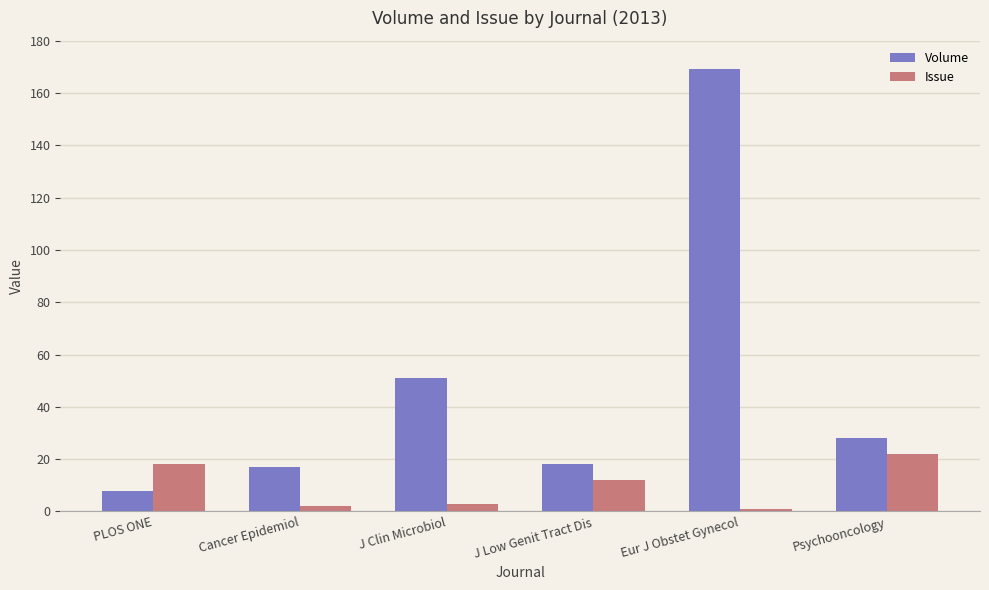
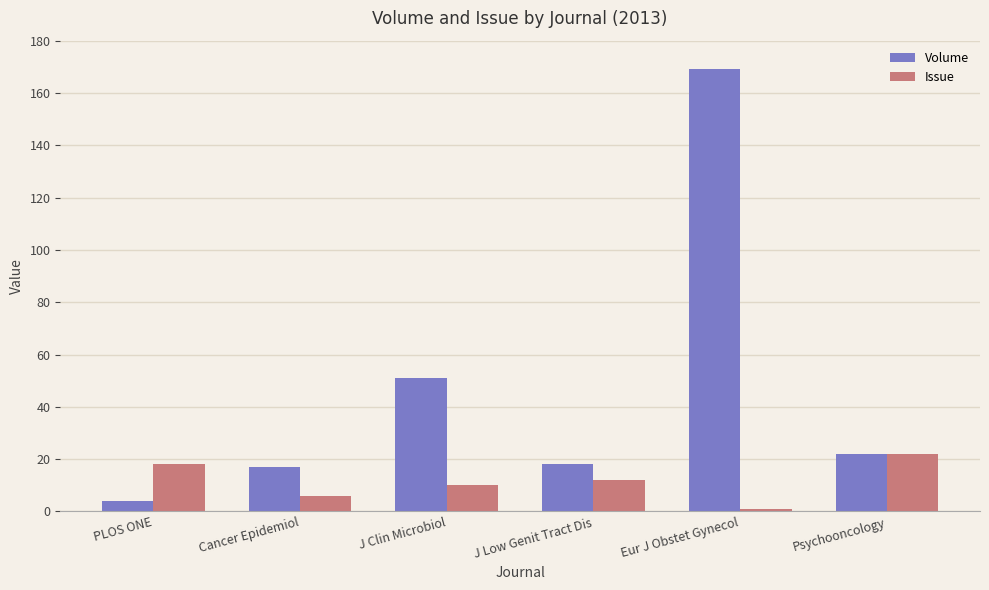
  {
    "Volume": {
-     "PLOS ONE": 8,
+     "PLOS ONE": 4,
      "Cancer Epidemiol": 17,
      "J Clin Microbiol": 51,
      "J Low Genit Tract Dis": 18,
      "Eur J Obstet Gynecol": 169,
-     "Psychooncology": 28
+     "Psychooncology": 22
    },
    "Issue": {
      "PLOS ONE": 18,
-     "Cancer Epidemiol": 2,
-     "J Clin Microbiol": 3,
+     "Cancer Epidemiol": 6,
+     "J Clin Microbiol": 10,
      "J Low Genit Tract Dis": 12,
      "Eur J Obstet Gynecol": 1,
      "Psychooncology": 22
    }
  }
